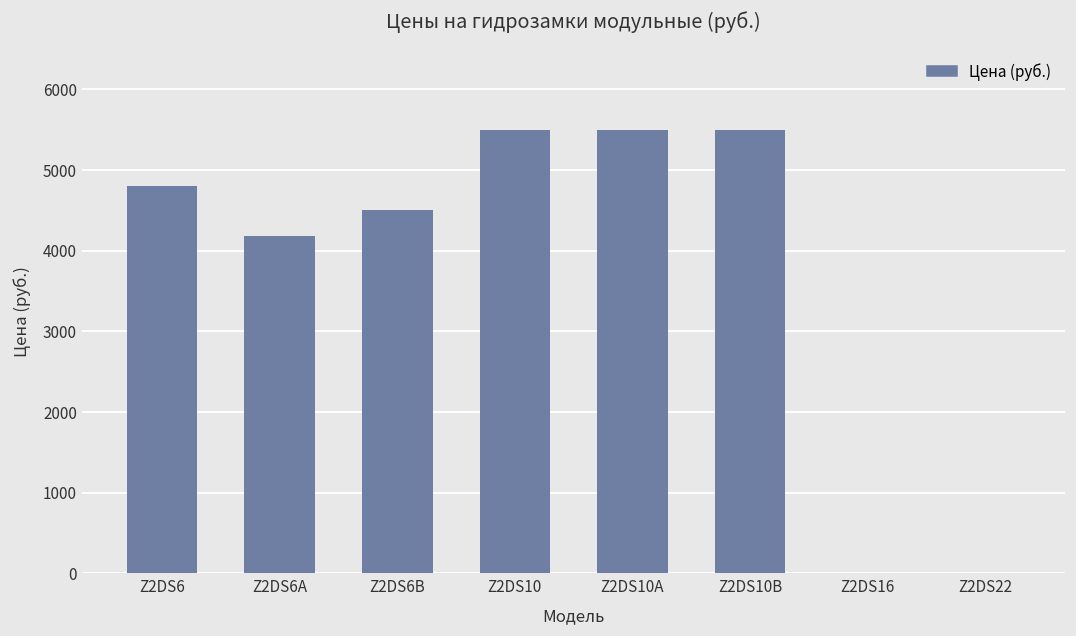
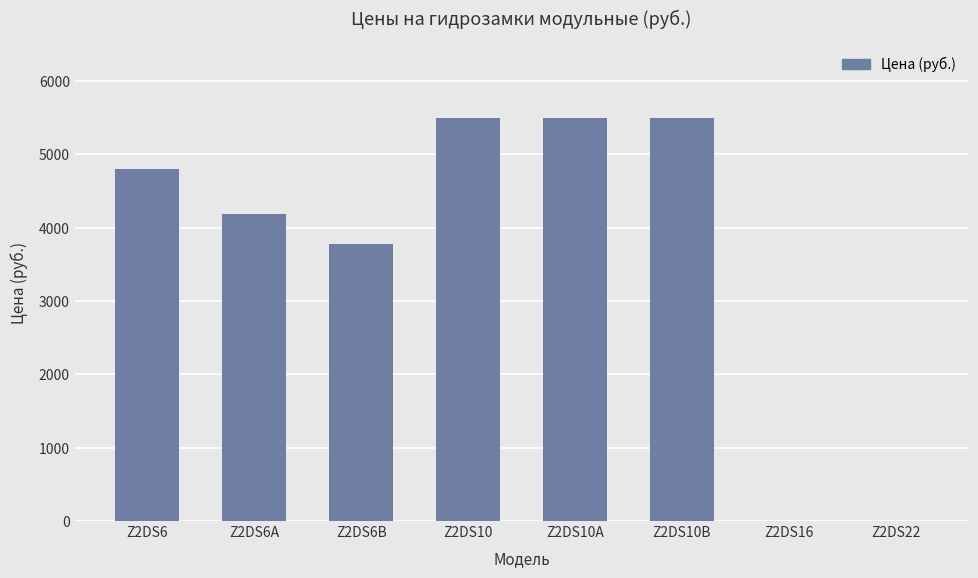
  {
    "Z2DS6": 4800,
    "Z2DS6A": 4200,
-   "Z2DS6B": 4500,
+   "Z2DS6B": 3800,
    "Z2DS10": 5500,
    "Z2DS10A": 5500,
    "Z2DS10B": 5500,
    "Z2DS16": 0,
    "Z2DS22": 0
  }
